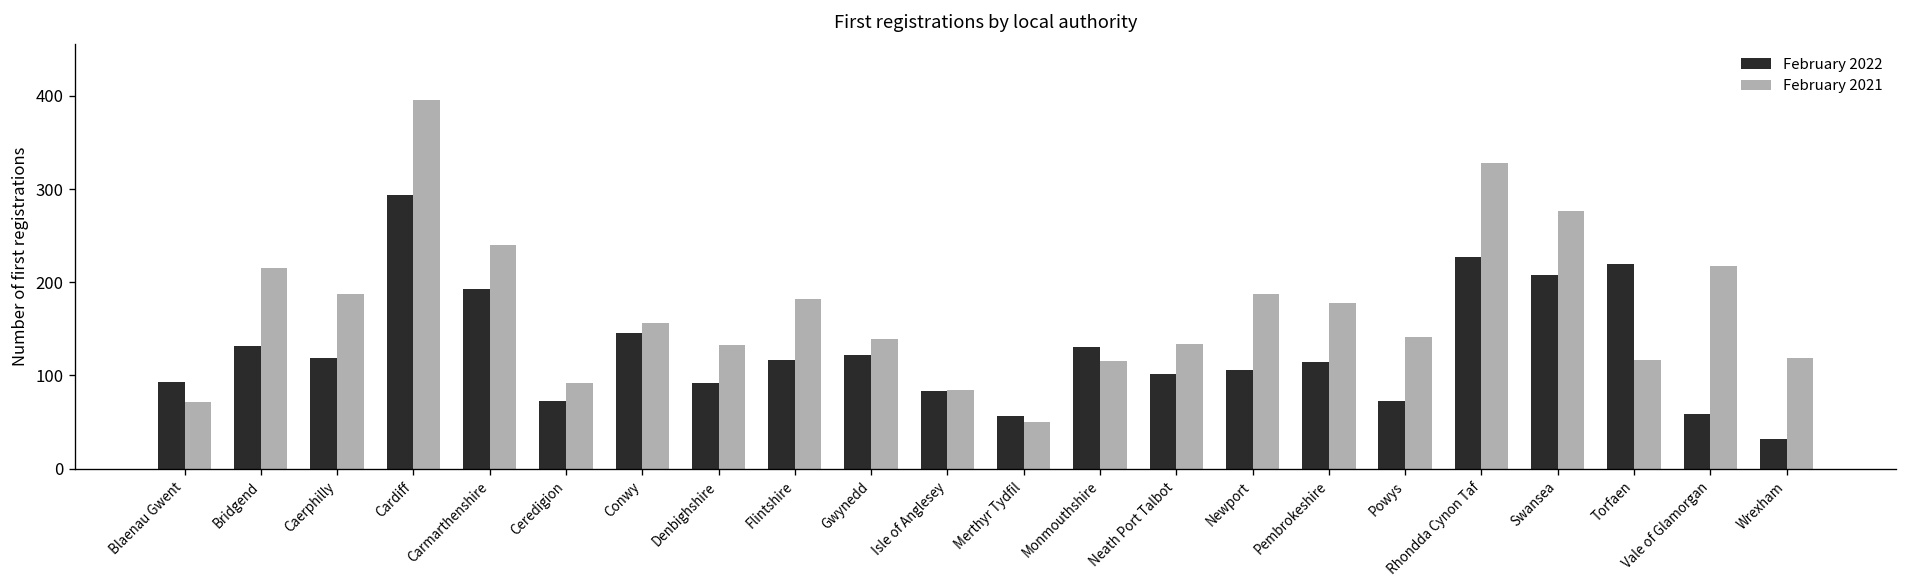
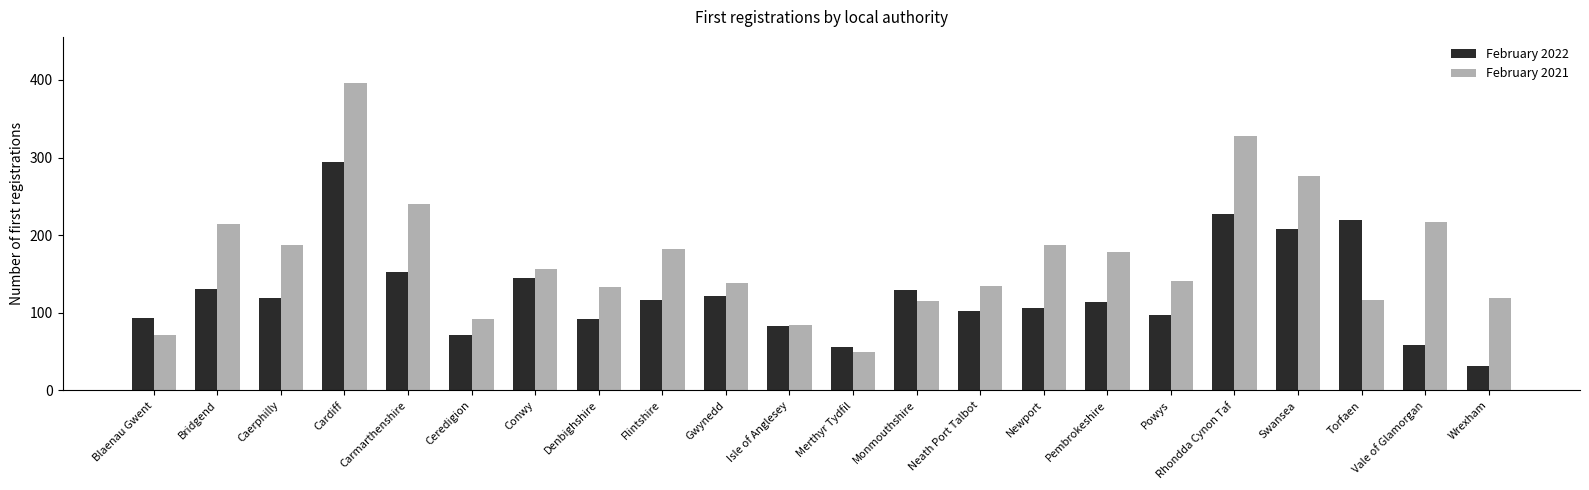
  {
    "February 2022": {
      "Blaenau Gwent": 90,
      "Bridgend": 130,
      "Caerphilly": 120,
      "Cardiff": 290,
-     "Carmarthenshire": 190,
+     "Carmarthenshire": 150,
      "Ceredigion": 70,
      "Conwy": 150,
      "Denbighshire": 90,
      "Flintshire": 120,
      "Gwynedd": 120,
      "Isle of Anglesey": 80,
      "Merthyr Tydfil": 60,
      "Monmouthshire": 130,
      "Neath Port Talbot": 100,
      "Newport": 110,
      "Pembrokeshire": 110,
-     "Powys": 70,
+     "Powys": 100,
      "Rhondda Cynon Taf": 230,
      "Swansea": 210,
      "Torfaen": 220,
      "Vale of Glamorgan": 60,
      "Wrexham": 30
    },
    "February 2021": {
      "Blaenau Gwent": 70,
      "Bridgend": 220,
      "Caerphilly": 190,
      "Cardiff": 400,
      "Carmarthenshire": 240,
      "Ceredigion": 90,
      "Conwy": 160,
      "Denbighshire": 130,
      "Flintshire": 180,
      "Gwynedd": 140,
      "Isle of Anglesey": 80,
      "Merthyr Tydfil": 50,
      "Monmouthshire": 120,
      "Neath Port Talbot": 130,
      "Newport": 190,
      "Pembrokeshire": 180,
      "Powys": 140,
      "Rhondda Cynon Taf": 330,
      "Swansea": 280,
      "Torfaen": 120,
      "Vale of Glamorgan": 220,
      "Wrexham": 120
    }
  }
